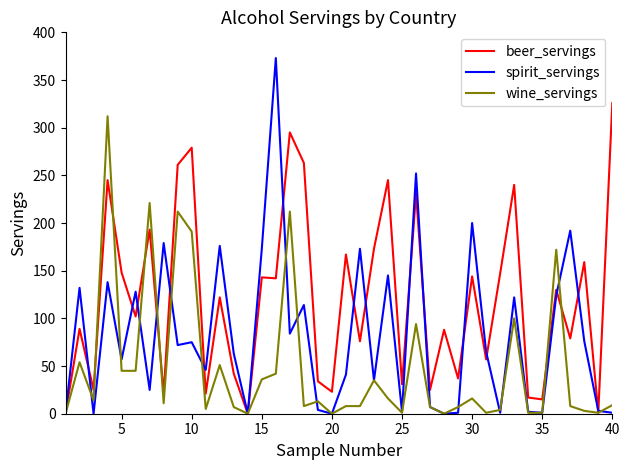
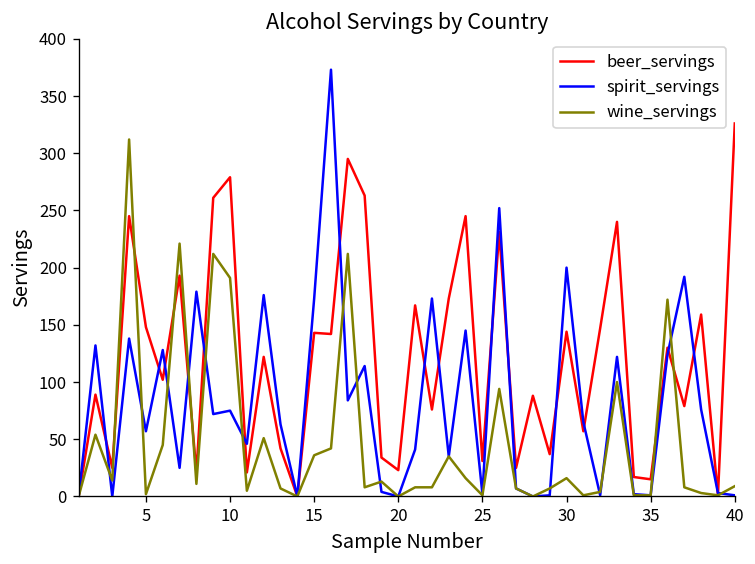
  {
    "beer_servings": {
      "5": 150,
      "10": 280,
      "15": 140,
      "20": 20,
      "25": 30,
      "30": 140,
      "35": 20,
      "40": 330
    },
    "spirit_servings": {
      "5": 60,
      "10": 80,
      "15": 170,
      "30": 200,
      "40": 0
    },
    "wine_servings": {
-     "5": 50,
+     "5": 0,
      "10": 190,
      "15": 40,
      "30": 20,
      "40": 10
    }
  }
